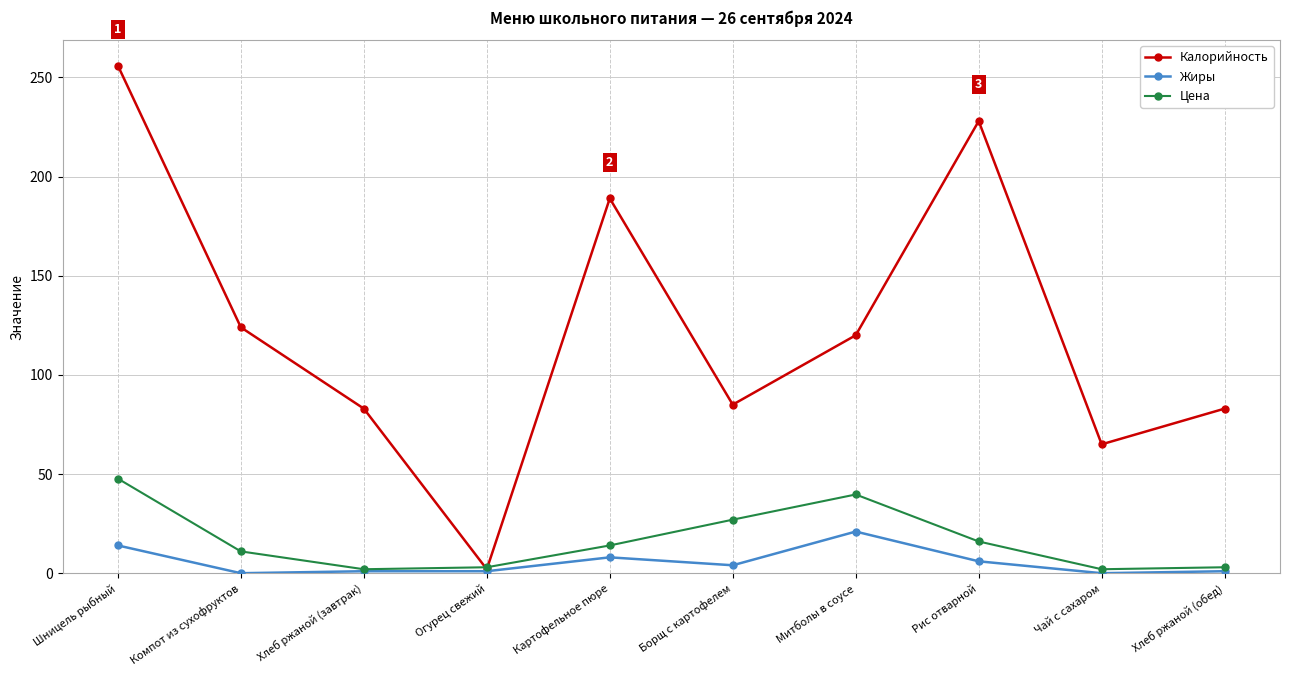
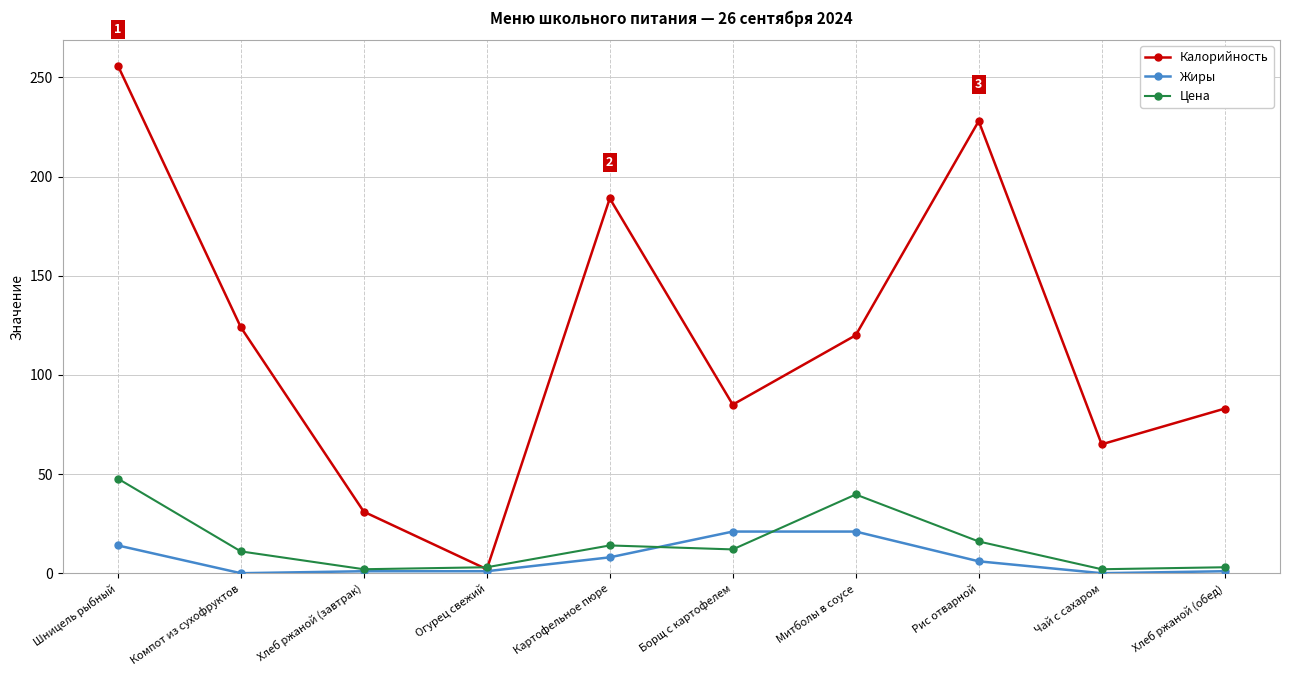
  {
    "Калорийность": {
      "Шницель рыбный": 256,
      "Компот из сухофруктов": 124,
-     "Хлеб ржаной (завтрак)": 83,
+     "Хлеб ржаной (завтрак)": 31,
      "Картофельное пюре": 189,
      "Борщ с картофелем": 85,
      "Митболы в соусе": 120,
      "Рис отварной": 228,
      "Чай с сахаром": 65,
      "Хлеб ржаной (обед)": 83
    },
    "Жиры": {
      "Шницель рыбный": 14,
      "Компот из сухофруктов": 0,
      "Картофельное пюре": 8,
-     "Борщ с картофелем": 4,
+     "Борщ с картофелем": 21,
      "Митболы в соусе": 21,
      "Рис отварной": 6,
      "Чай с сахаром": 0,
      "Хлеб ржаной (обед)": 1
    },
    "Цена": {
      "Шницель рыбный": 48,
      "Компот из сухофруктов": 11,
      "Картофельное пюре": 14,
-     "Борщ с картофелем": 27,
+     "Борщ с картофелем": 12,
      "Митболы в соусе": 40,
      "Рис отварной": 16,
      "Чай с сахаром": 2,
      "Хлеб ржаной (обед)": 3
    }
  }
